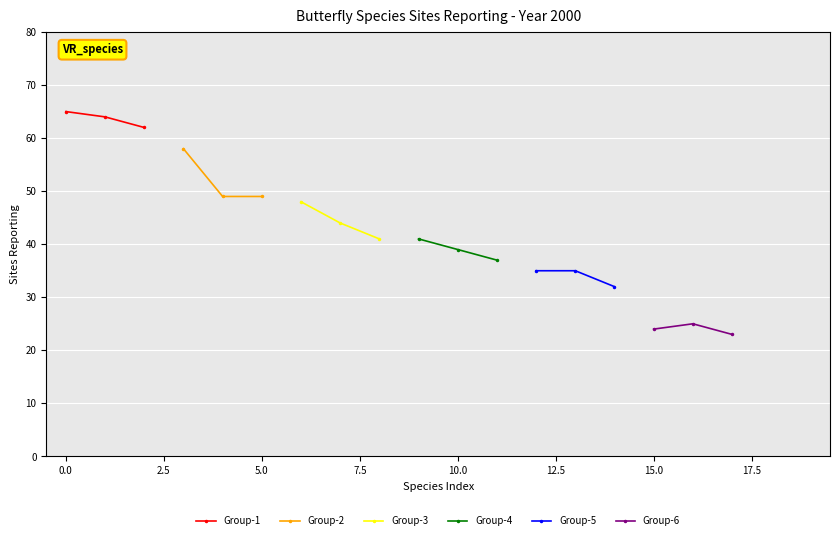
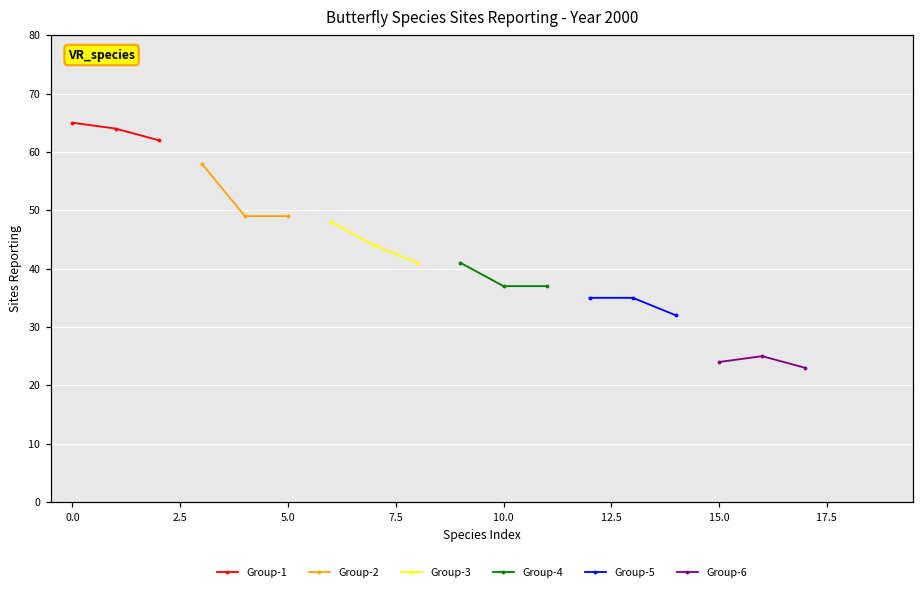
  {
    "Group-1": {
      "0.0": 65
    },
    "Group-2": {
      "5.0": 49
    },
    "Group-4": {
-     "10.0": 39
+     "10.0": 37
    },
    "Group-6": {
      "15.0": 24
    }
  }
